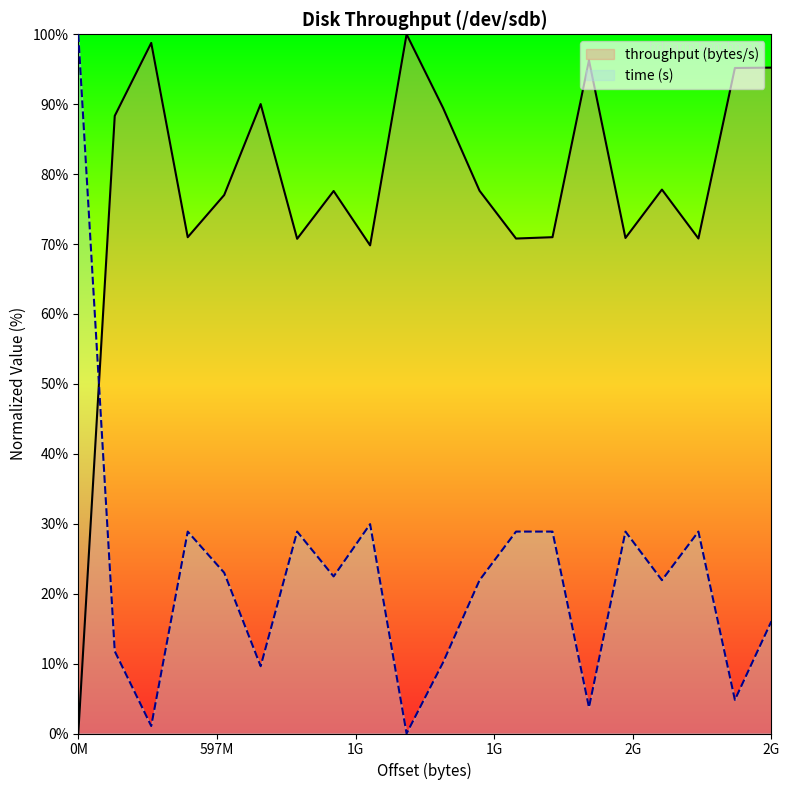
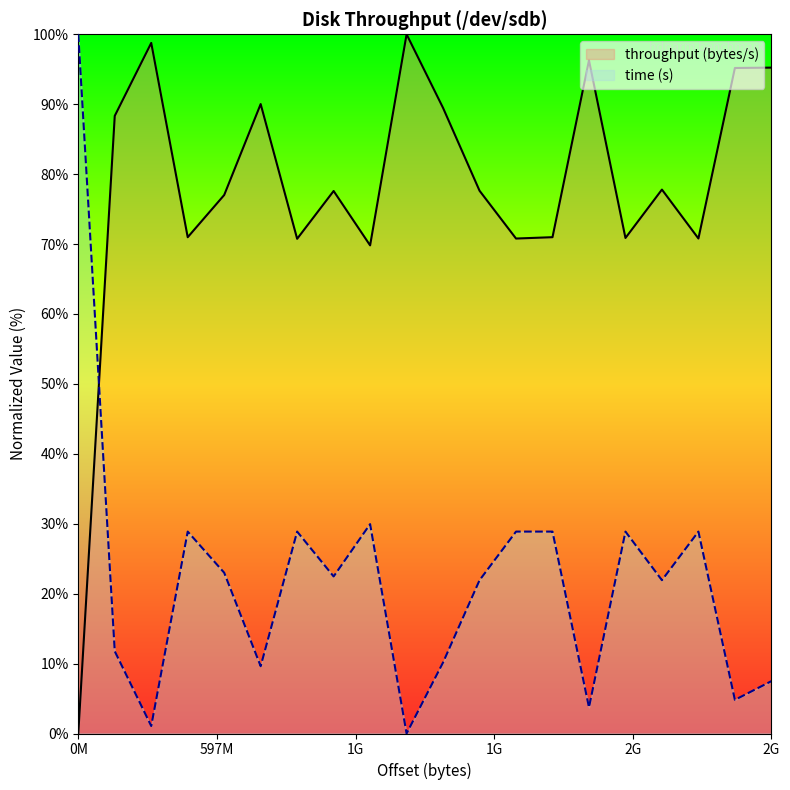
  {
    "throughput (bytes/s)": {
      "0M": "0%",
      "2G": "95%"
    },
    "time (s)": {
      "0M": "100%",
-     "2G": "16%"
+     "2G": "7%"
    }
  }
